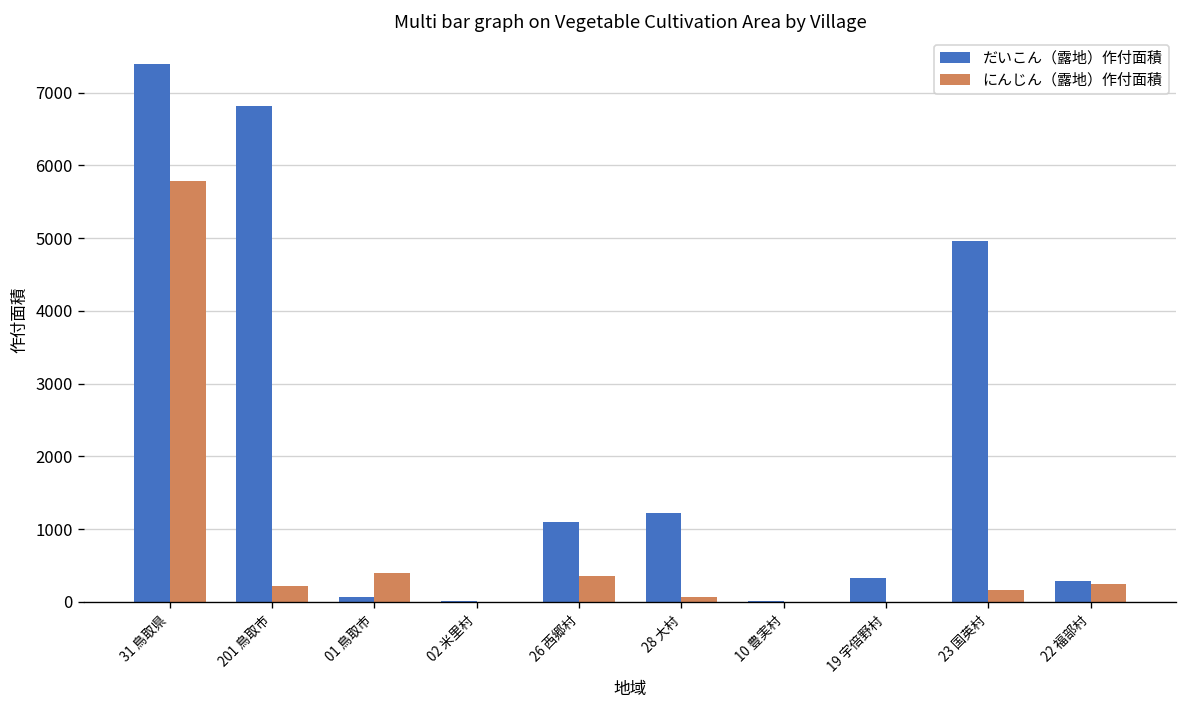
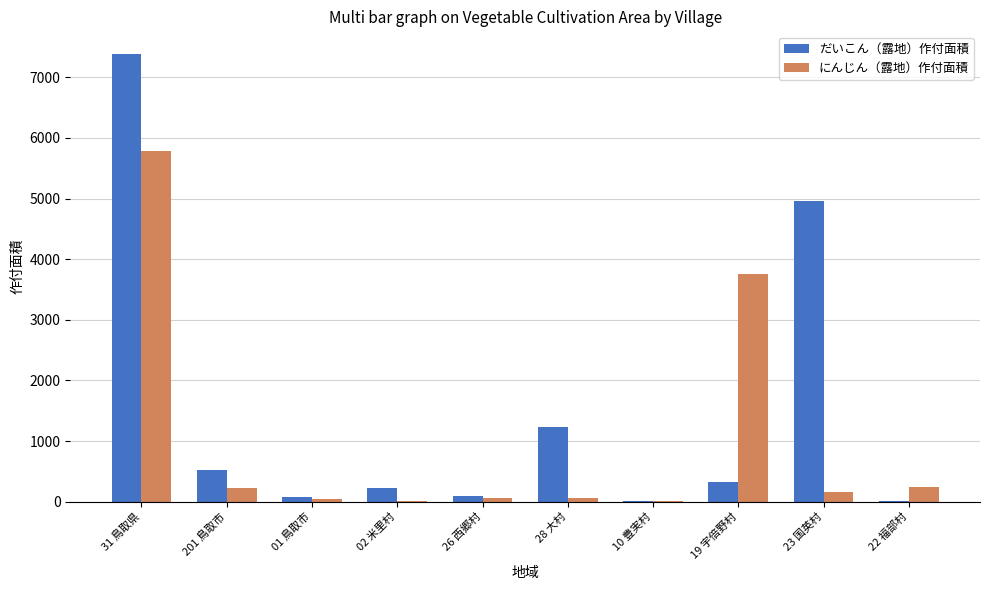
  {
    "だいこん（露地）作付面積": {
      "31 鳥取県": 7400,
-     "201 鳥取市": 6800,
+     "201 鳥取市": 500,
      "01 鳥取市": 100,
-     "02 米里村": 0,
-     "26 西郷村": 1100,
+     "02 米里村": 200,
+     "26 西郷村": 100,
      "28 大村": 1200,
      "19 宇倍野村": 300,
      "23 国英村": 5000,
-     "22 福部村": 300
+     "22 福部村": 0
    },
    "にんじん（露地）作付面積": {
      "31 鳥取県": 5800,
      "201 鳥取市": 200,
-     "01 鳥取市": 400,
-     "26 西郷村": 400,
+     "01 鳥取市": 0,
+     "26 西郷村": 100,
      "28 大村": 100,
-     "19 宇倍野村": 0,
+     "19 宇倍野村": 3800,
      "23 国英村": 200,
      "22 福部村": 200
    }
  }
